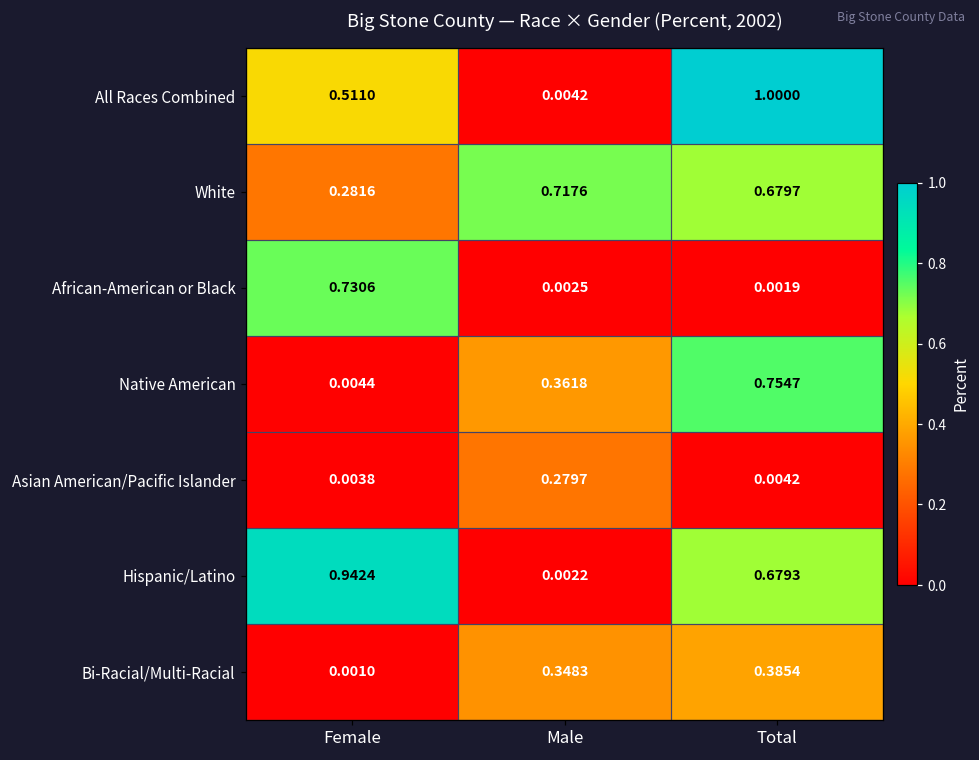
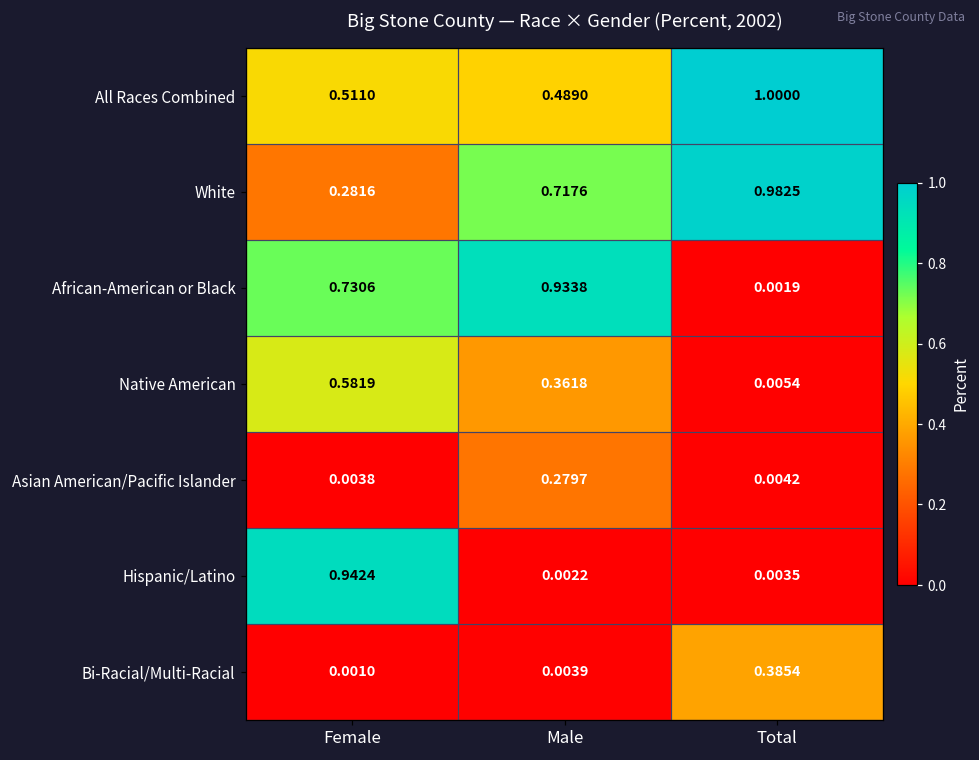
  {
    "All Races Combined": {
      "Female": 0.5110,
-     "Male": 0.0042,
+     "Male": 0.4890,
      "Total": 1.0000
    },
    "White": {
      "Female": 0.2816,
      "Male": 0.7176,
-     "Total": 0.6797
+     "Total": 0.9825
    },
    "African-American or Black": {
      "Female": 0.7306,
-     "Male": 0.0025,
+     "Male": 0.9338,
      "Total": 0.0019
    },
    "Native American": {
-     "Female": 0.0044,
+     "Female": 0.5819,
      "Male": 0.3618,
-     "Total": 0.7547
+     "Total": 0.0054
    },
    "Asian American/Pacific Islander": {
      "Female": 0.0038,
      "Male": 0.2797,
      "Total": 0.0042
    },
    "Hispanic/Latino": {
      "Female": 0.9424,
      "Male": 0.0022,
-     "Total": 0.6793
+     "Total": 0.0035
    },
    "Bi-Racial/Multi-Racial": {
      "Female": 0.0010,
-     "Male": 0.3483,
+     "Male": 0.0039,
      "Total": 0.3854
    }
  }
